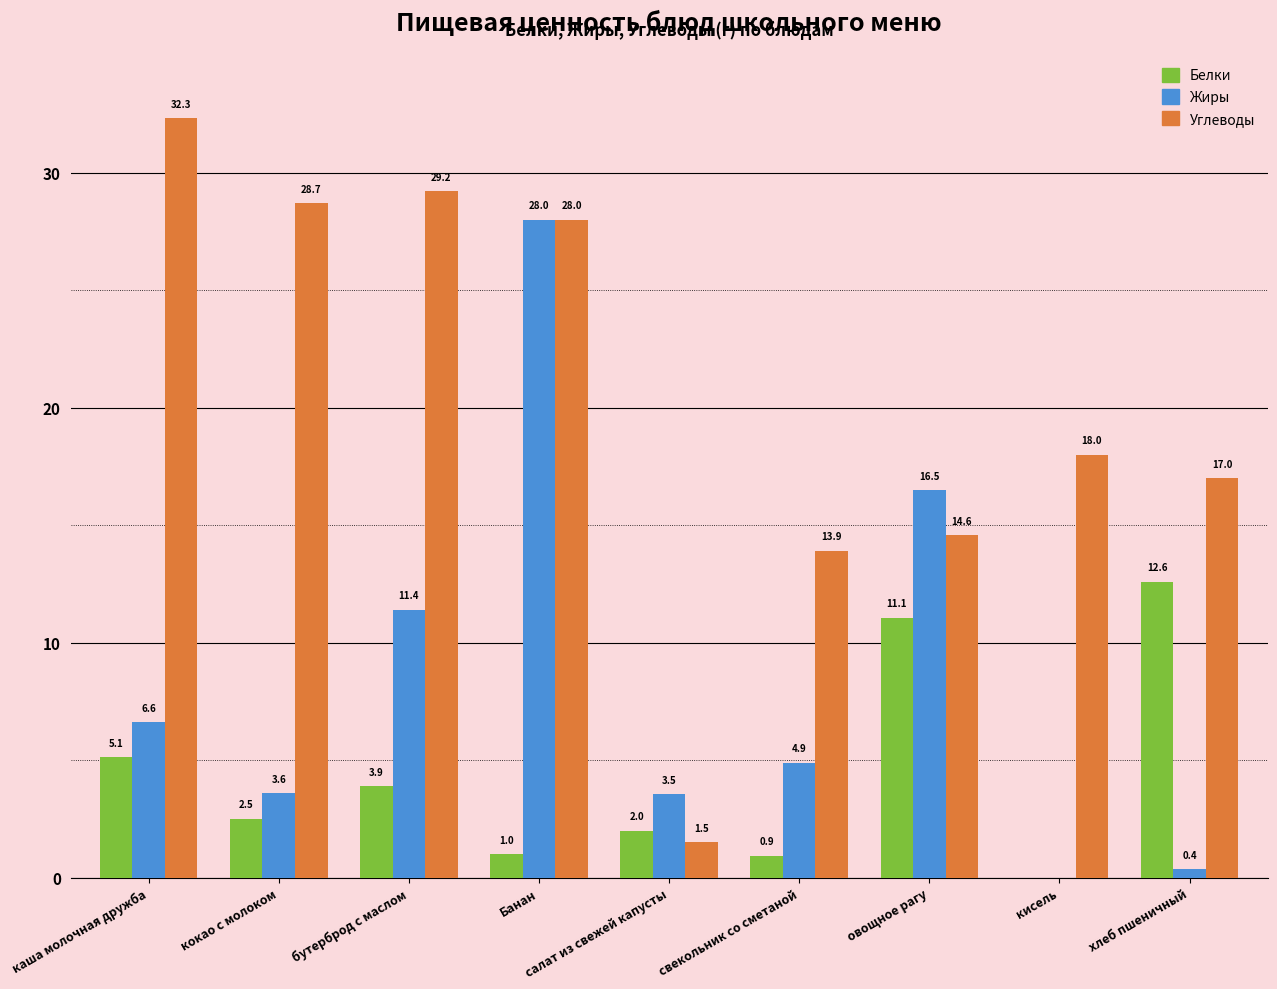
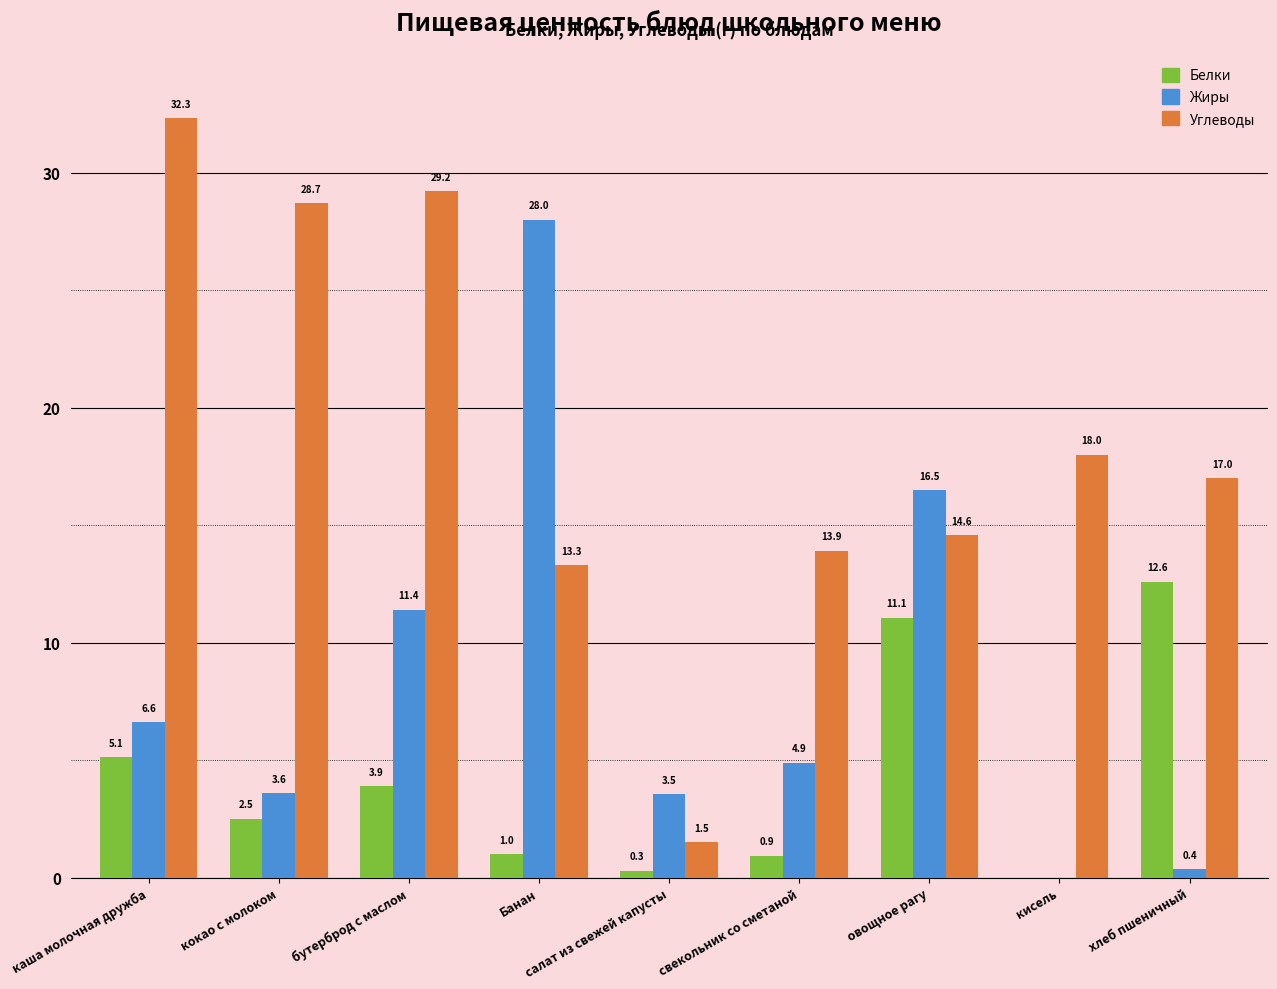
  {
    "Белки": {
      "каша молочная дружба": 5.1,
      "кокао с молоком": 2.5,
      "бутерброд с маслом": 3.9,
      "Банан": 1.0,
-     "салат из свежей капусты": 2.0,
+     "салат из свежей капусты": 0.3,
      "свекольник со сметаной": 0.9,
      "овощное рагу": 11.1,
      "хлеб пшеничный": 12.6
    },
    "Жиры": {
      "каша молочная дружба": 6.6,
      "кокао с молоком": 3.6,
      "бутерброд с маслом": 11.4,
      "Банан": 28.0,
      "салат из свежей капусты": 3.5,
      "свекольник со сметаной": 4.9,
      "овощное рагу": 16.5,
      "хлеб пшеничный": 0.4
    },
    "Углеводы": {
      "каша молочная дружба": 32.3,
      "кокао с молоком": 28.7,
      "бутерброд с маслом": 29.2,
-     "Банан": 28.0,
+     "Банан": 13.3,
      "салат из свежей капусты": 1.5,
      "свекольник со сметаной": 13.9,
      "овощное рагу": 14.6,
      "кисель": 18.0,
      "хлеб пшеничный": 17.0
    }
  }
